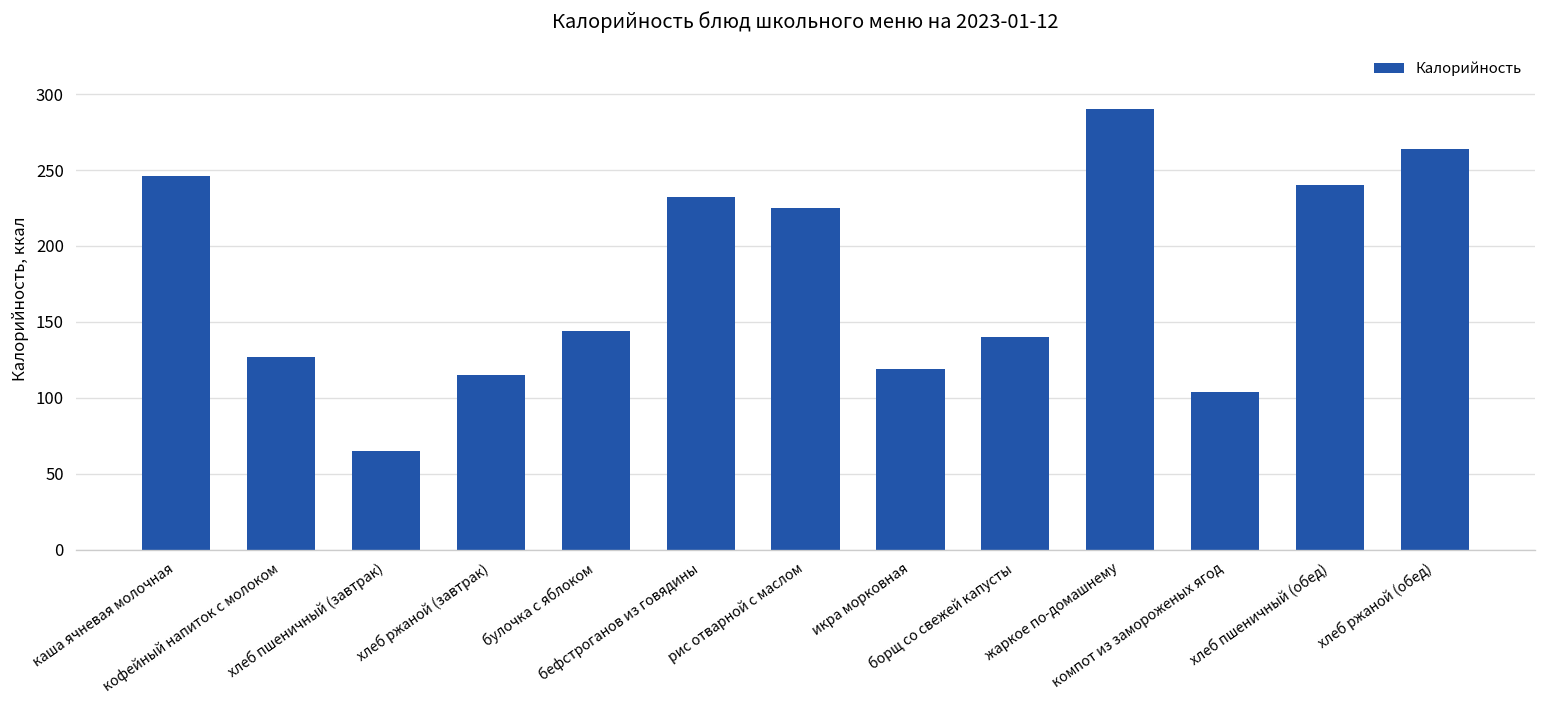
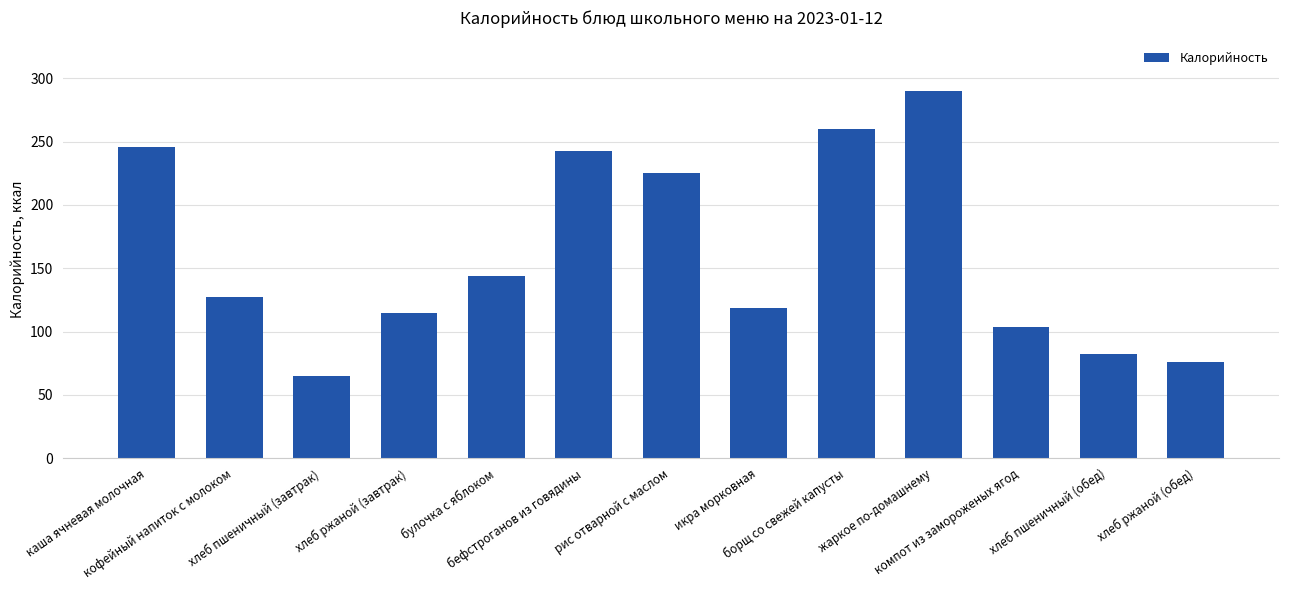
  {
    "каша ячневая молочная": 246,
    "кофейный напиток с молоком": 127,
    "хлеб пшеничный (завтрак)": 65,
    "хлеб ржаной (завтрак)": 115,
    "булочка с яблоком": 144,
-   "бефстроганов из говядины": 232,
+   "бефстроганов из говядины": 243,
    "рис отварной с маслом": 225,
    "икра морковная": 119,
-   "борщ со свежей капусты": 140,
+   "борщ со свежей капусты": 260,
    "жаркое по-домашнему": 290,
    "компот из замороженых ягод": 104,
-   "хлеб пшеничный (обед)": 240,
-   "хлеб ржаной (обед)": 264
+   "хлеб пшеничный (обед)": 82,
+   "хлеб ржаной (обед)": 76
  }
